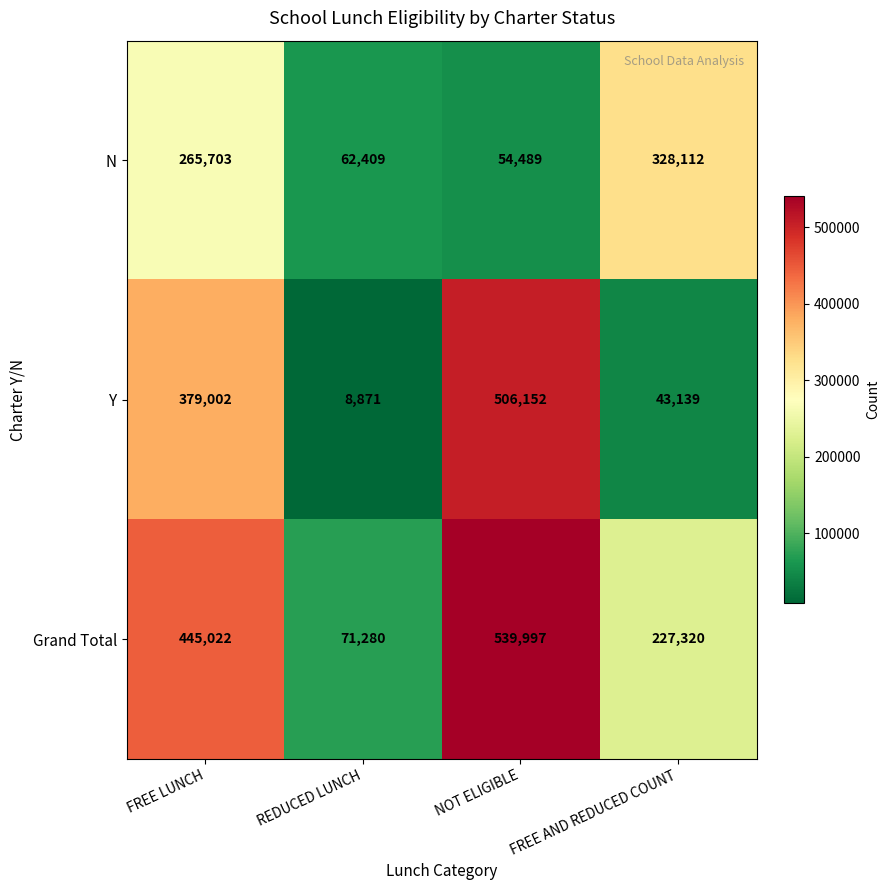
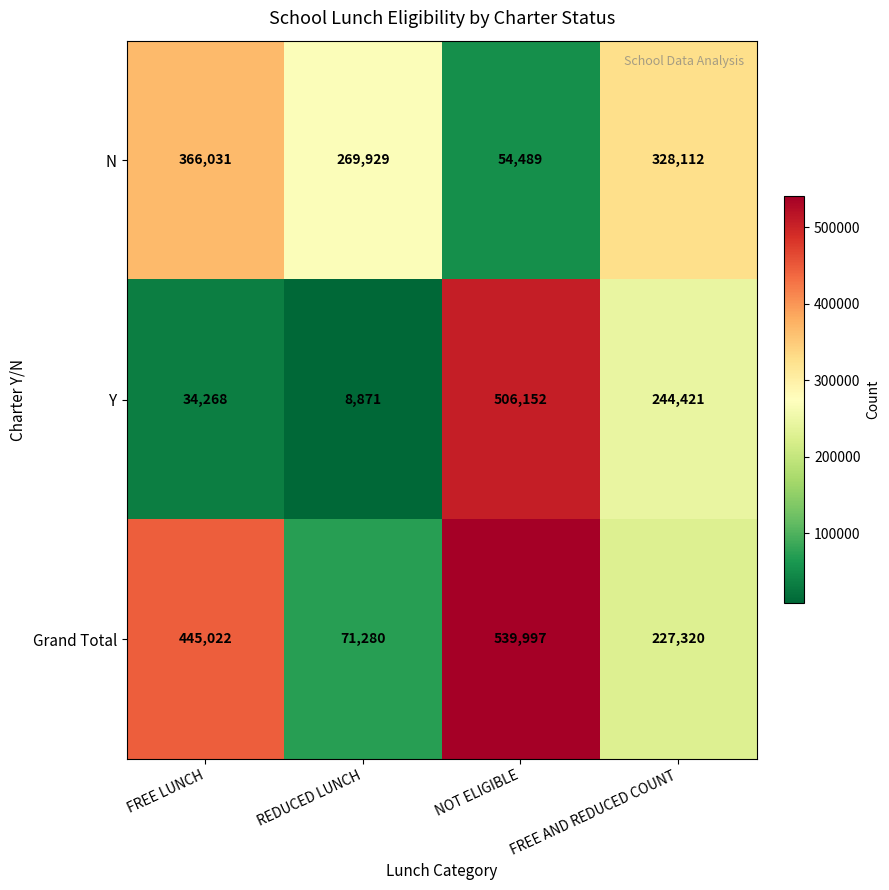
  {
    "N": {
-     "FREE LUNCH": "265,703",
-     "REDUCED LUNCH": "62,409",
+     "FREE LUNCH": "366,031",
+     "REDUCED LUNCH": "269,929",
      "NOT ELIGIBLE": "54,489"
    },
    "Y": {
-     "FREE LUNCH": "379,002",
+     "FREE LUNCH": "34,268",
      "REDUCED LUNCH": "8,871",
      "NOT ELIGIBLE": "506,152",
-     "FREE AND REDUCED COUNT": "43,139"
+     "FREE AND REDUCED COUNT": "244,421"
    },
    "Grand Total": {
      "FREE LUNCH": "445,022",
      "REDUCED LUNCH": "71,280",
      "NOT ELIGIBLE": "539,997",
      "FREE AND REDUCED COUNT": "227,320"
    }
  }
